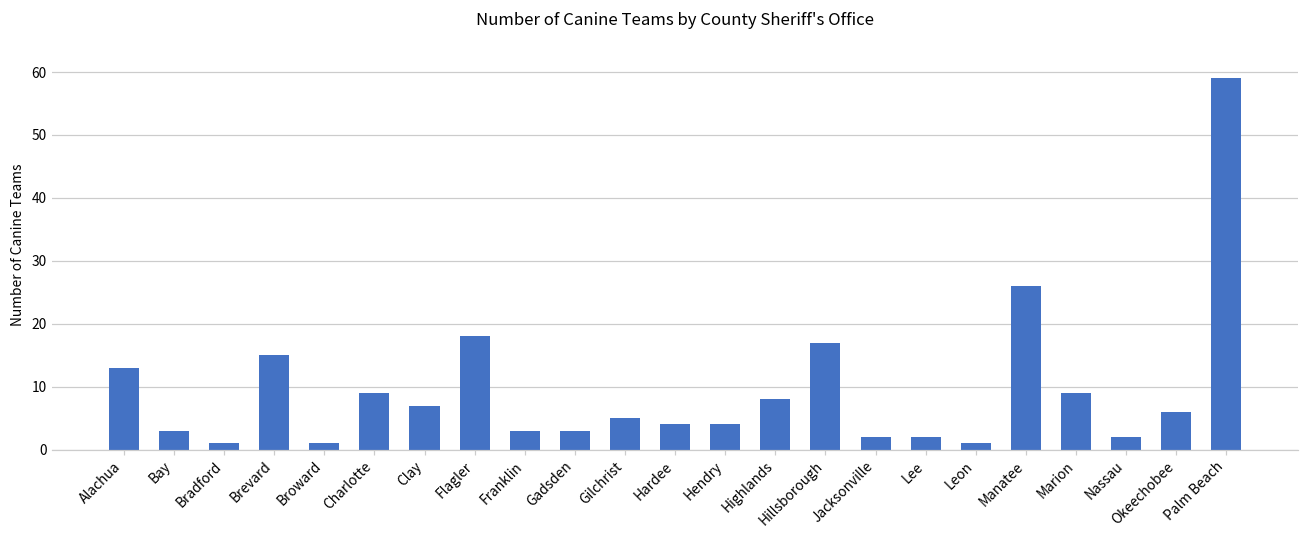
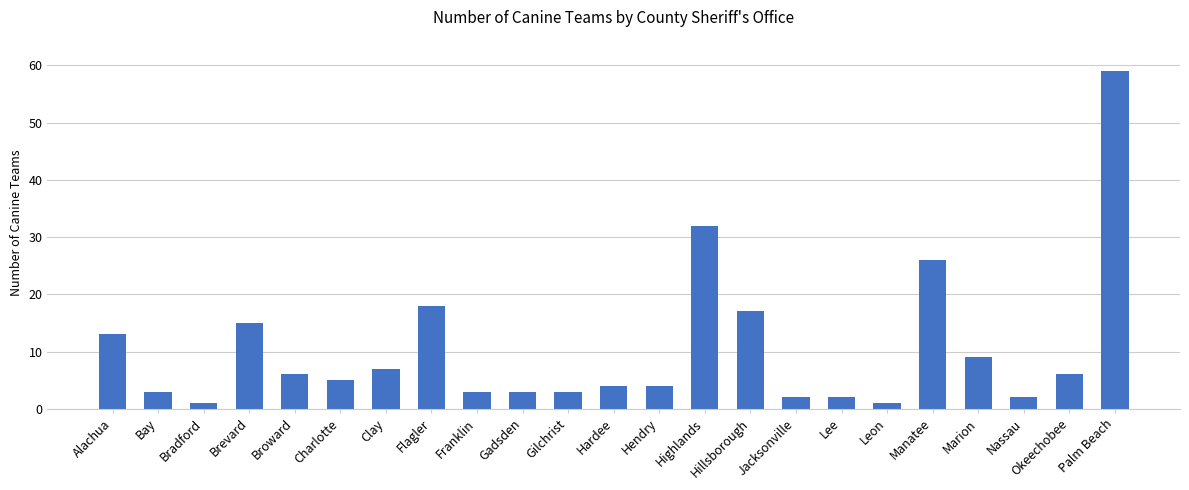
  {
    "Alachua": 13,
    "Bay": 3,
    "Bradford": 1,
    "Brevard": 15,
-   "Broward": 1,
-   "Charlotte": 9,
+   "Broward": 6,
+   "Charlotte": 5,
    "Clay": 7,
    "Flagler": 18,
    "Franklin": 3,
    "Gadsden": 3,
-   "Gilchrist": 5,
+   "Gilchrist": 3,
    "Hardee": 4,
    "Hendry": 4,
-   "Highlands": 8,
+   "Highlands": 32,
    "Hillsborough": 17,
    "Jacksonville": 2,
    "Lee": 2,
    "Leon": 1,
    "Manatee": 26,
    "Marion": 9,
    "Nassau": 2,
    "Okeechobee": 6,
    "Palm Beach": 59
  }
